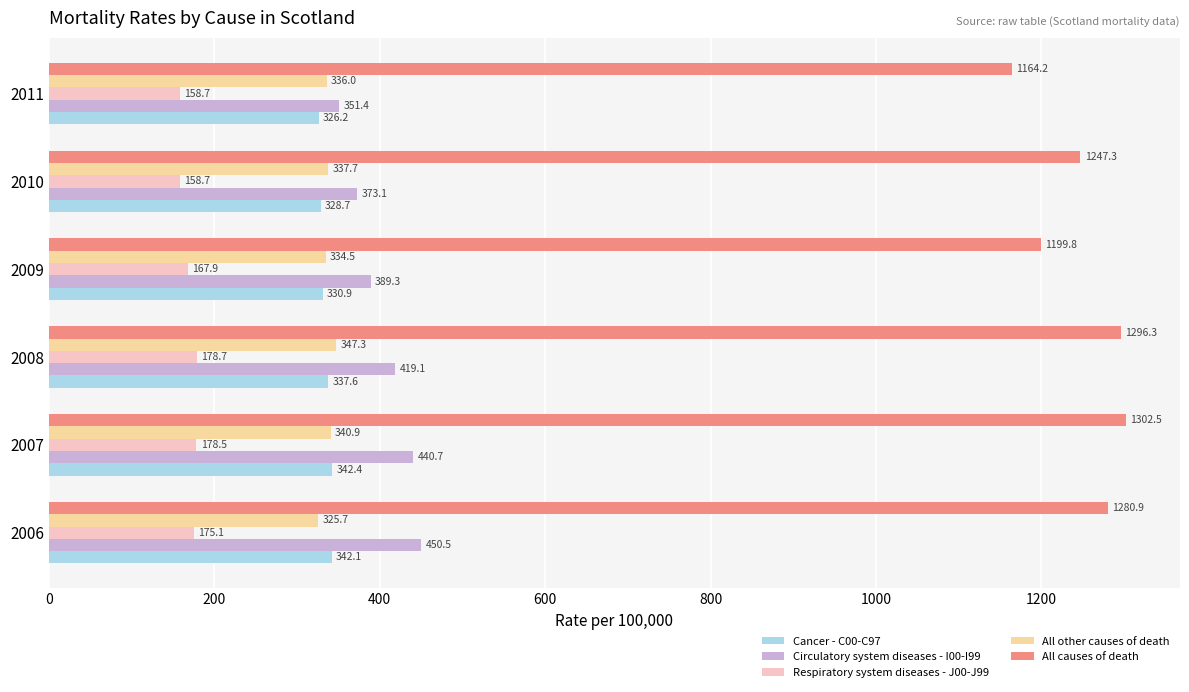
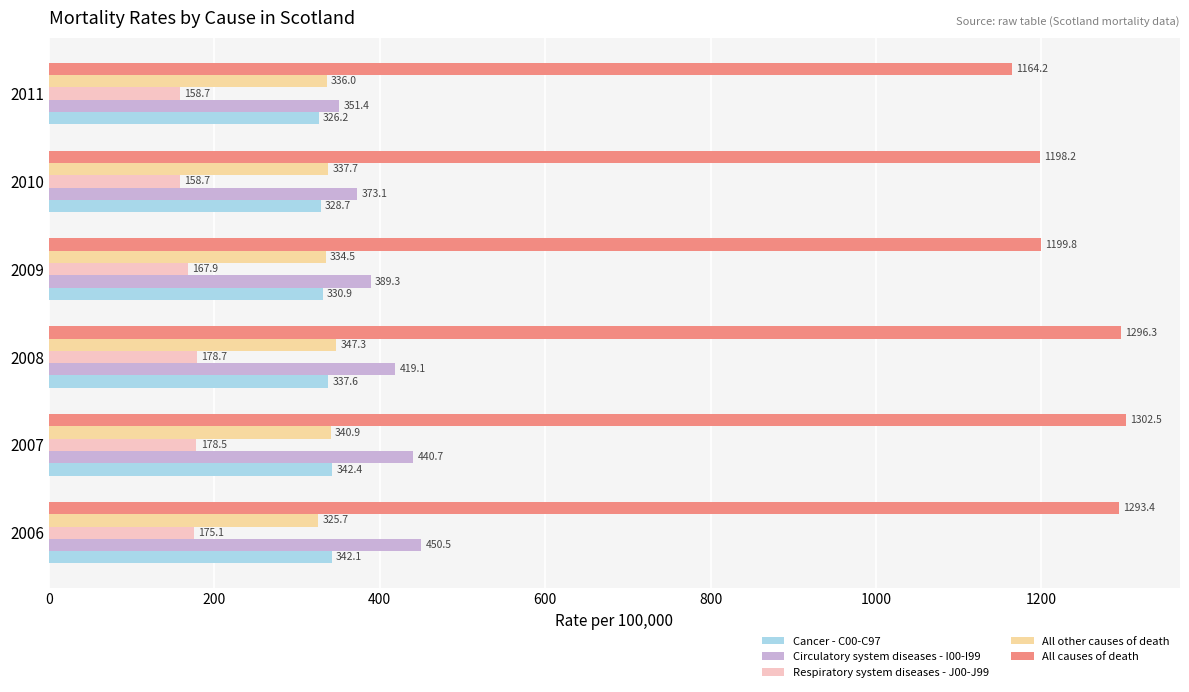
  {
    "All causes of death": {
      "2011": 1164.2,
-     "2010": 1247.3,
+     "2010": 1198.2,
      "2009": 1199.8,
      "2008": 1296.3,
      "2007": 1302.5,
-     "2006": 1280.9
+     "2006": 1293.4
    }
  }
